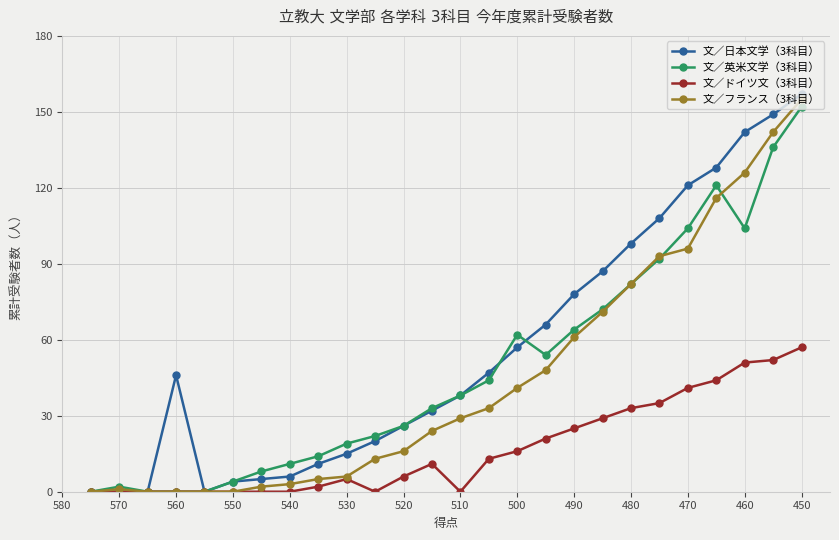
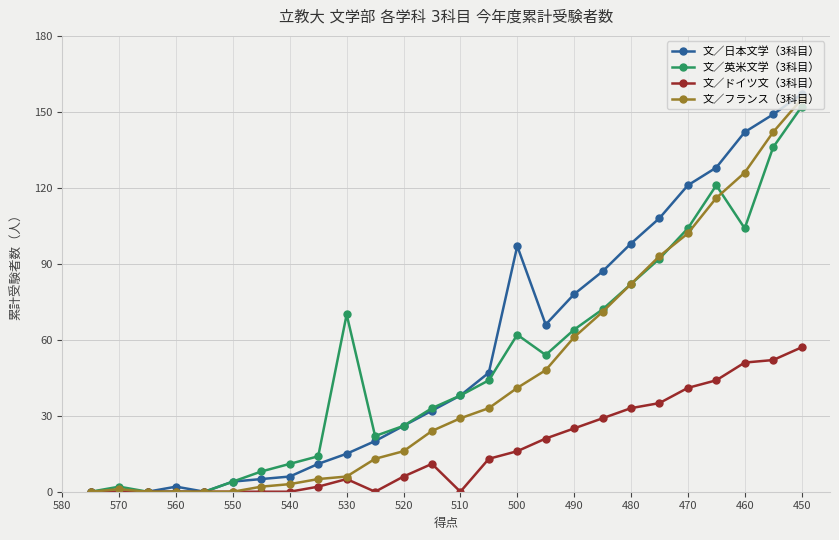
  {
    "文／日本文学（3科目）": {
-     "560": 46,
+     "560": 2,
      "540": 6,
      "530": 15,
-     "500": 57,
+     "500": 97,
      "490": 78,
      "480": 98,
      "470": 121,
      "460": 142
    },
    "文／英米文学（3科目）": {
      "540": 11,
-     "530": 19,
+     "530": 70,
      "500": 62,
      "490": 64,
      "470": 104,
      "460": 104
    },
    "文／ドイツ文（3科目）": {
      "540": 0,
      "530": 5,
      "520": 6,
      "510": 0,
      "500": 16,
      "490": 25,
      "480": 33,
      "470": 41,
      "460": 51,
      "450": 57
    },
    "文／フランス（3科目）": {
      "540": 3,
      "530": 6,
      "520": 16,
      "510": 29,
      "500": 41,
      "490": 61,
-     "470": 96,
+     "470": 102,
      "460": 126
    }
  }
